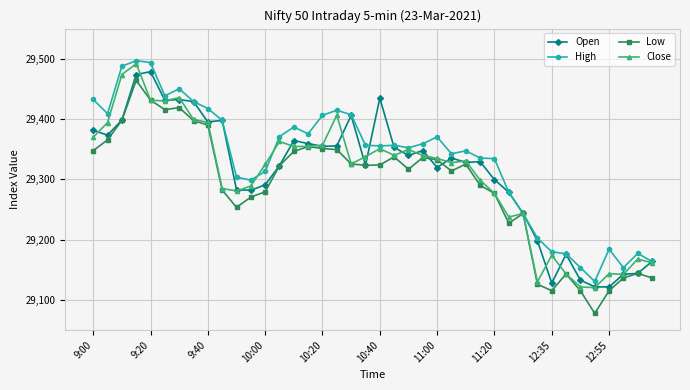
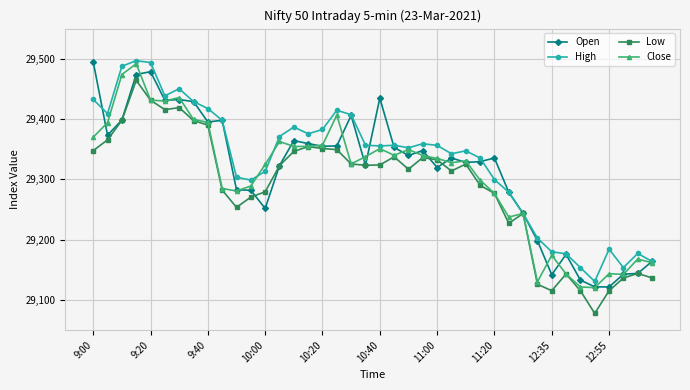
  {
    "Open": {
-     "9:00": "29,380",
+     "9:00": "29,490",
      "9:20": "29,480",
-     "10:00": "29,290",
+     "10:00": "29,250",
      "10:40": "29,430",
      "11:00": "29,320",
-     "11:20": "29,300",
-     "12:35": "29,130",
+     "11:20": "29,340",
+     "12:35": "29,140",
      "12:55": "29,120"
    },
    "High": {
      "9:00": "29,430",
      "9:20": "29,490",
      "9:40": "29,420",
      "10:00": "29,310",
-     "10:20": "29,410",
+     "10:20": "29,380",
      "10:40": "29,360",
-     "11:00": "29,370",
-     "11:20": "29,330",
+     "11:00": "29,360",
+     "11:20": "29,300",
      "12:35": "29,180",
      "12:55": "29,180"
    }
  }
